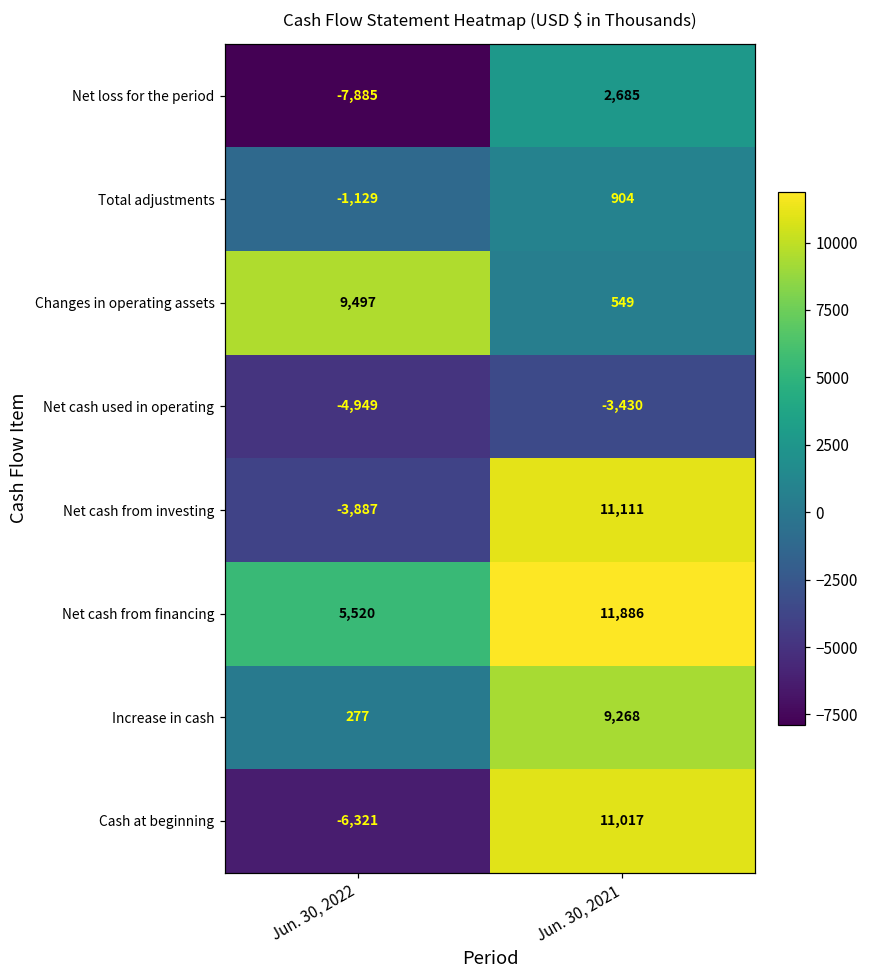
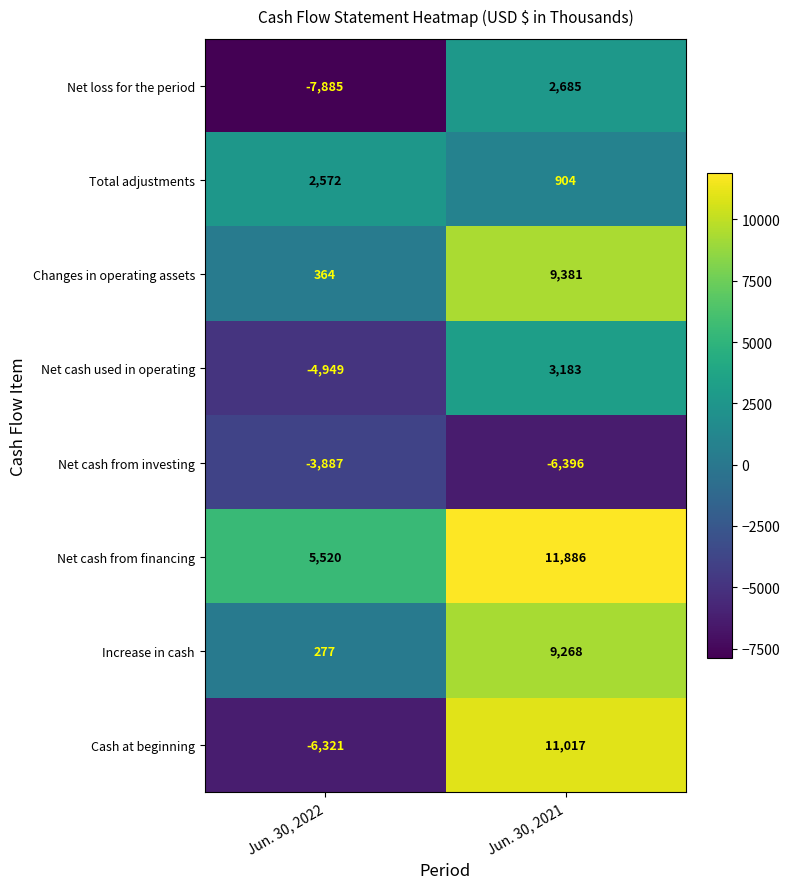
  {
    "Net loss for the period": {
      "Jun. 30, 2022": "-7,885",
      "Jun. 30, 2021": "2,685"
    },
    "Total adjustments": {
-     "Jun. 30, 2022": "-1,129",
+     "Jun. 30, 2022": "2,572",
      "Jun. 30, 2021": "904"
    },
    "Changes in operating assets": {
-     "Jun. 30, 2022": "9,497",
-     "Jun. 30, 2021": "549"
+     "Jun. 30, 2022": "364",
+     "Jun. 30, 2021": "9,381"
    },
    "Net cash used in operating": {
      "Jun. 30, 2022": "-4,949",
-     "Jun. 30, 2021": "-3,430"
+     "Jun. 30, 2021": "3,183"
    },
    "Net cash from investing": {
      "Jun. 30, 2022": "-3,887",
-     "Jun. 30, 2021": "11,111"
+     "Jun. 30, 2021": "-6,396"
    },
    "Net cash from financing": {
      "Jun. 30, 2022": "5,520",
      "Jun. 30, 2021": "11,886"
    },
    "Increase in cash": {
      "Jun. 30, 2022": "277",
      "Jun. 30, 2021": "9,268"
    },
    "Cash at beginning": {
      "Jun. 30, 2022": "-6,321",
      "Jun. 30, 2021": "11,017"
    }
  }
